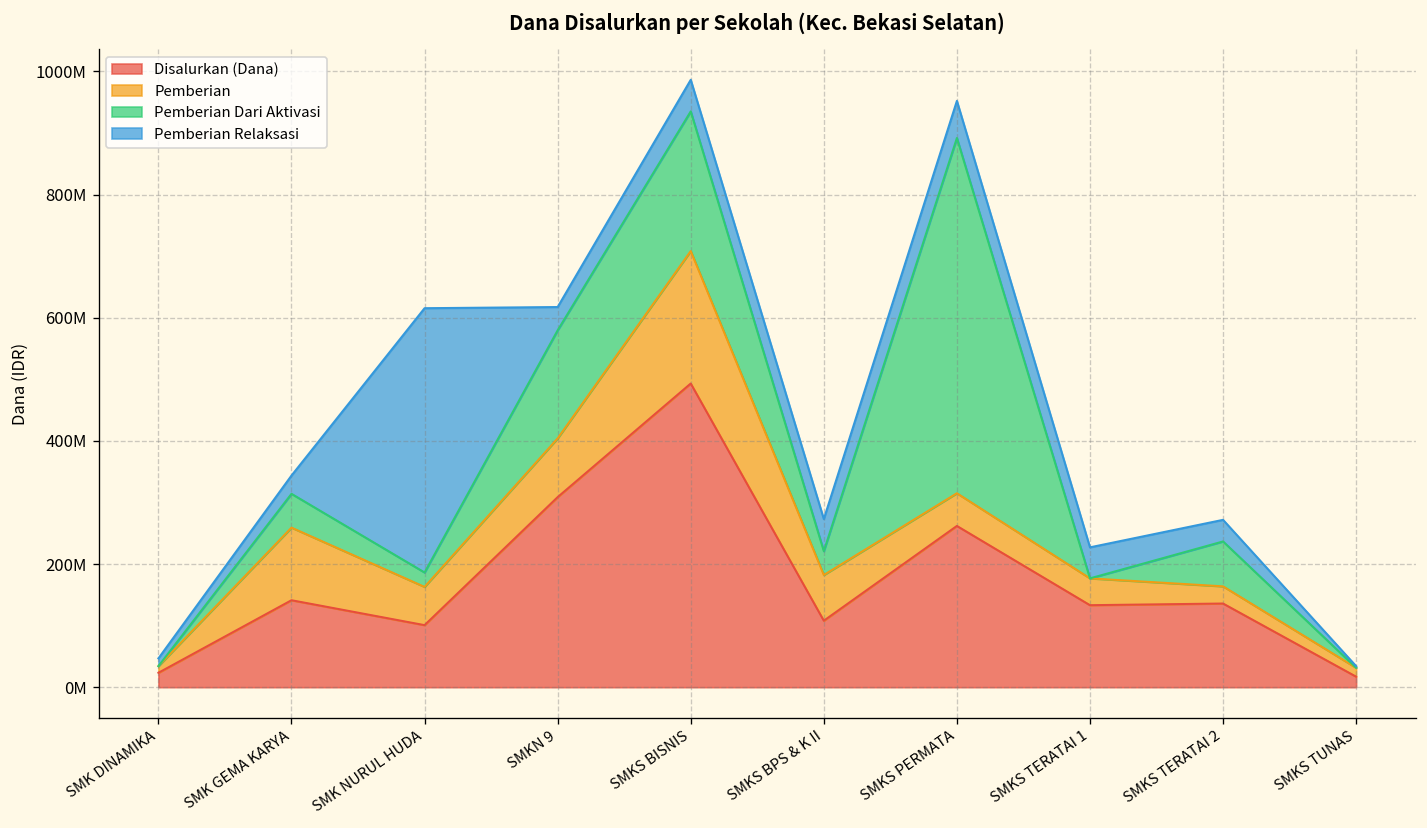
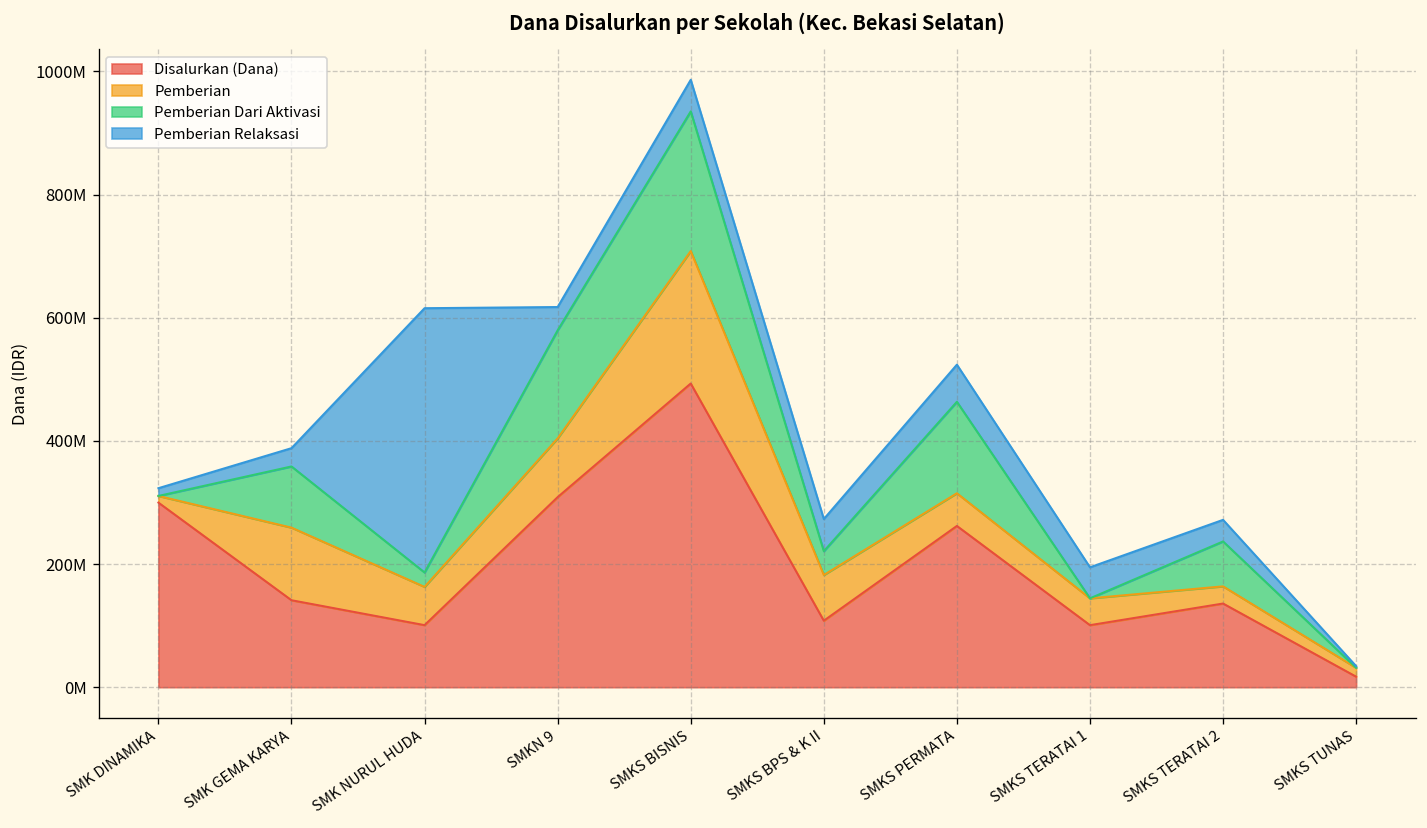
  {
    "Disalurkan (Dana)": {
-     "SMK DINAMIKA": 20000000,
+     "SMK DINAMIKA": 300000000,
      "SMK GEMA KARYA": 140000000,
      "SMK NURUL HUDA": 100000000,
      "SMKN 9": 310000000,
      "SMKS BISNIS": 490000000,
      "SMKS BPS & K II": 110000000,
      "SMKS PERMATA": 260000000,
-     "SMKS TERATAI 1": 130000000,
+     "SMKS TERATAI 1": 100000000,
      "SMKS TERATAI 2": 140000000,
      "SMKS TUNAS": 20000000
    },
    "Pemberian": {
      "SMK GEMA KARYA": 120000000,
      "SMK NURUL HUDA": 60000000,
      "SMKN 9": 100000000,
      "SMKS BISNIS": 220000000,
      "SMKS BPS & K II": 70000000,
      "SMKS PERMATA": 50000000,
      "SMKS TERATAI 2": 30000000
    },
    "Pemberian Dari Aktivasi": {
-     "SMK GEMA KARYA": 50000000,
+     "SMK GEMA KARYA": 100000000,
      "SMK NURUL HUDA": 20000000,
      "SMKN 9": 180000000,
      "SMKS BISNIS": 230000000,
      "SMKS BPS & K II": 40000000,
-     "SMKS PERMATA": 580000000,
+     "SMKS PERMATA": 150000000,
      "SMKS TERATAI 2": 70000000
    },
    "Pemberian Relaksasi": {
      "SMK DINAMIKA": 10000000,
      "SMK GEMA KARYA": 30000000,
      "SMK NURUL HUDA": 430000000,
      "SMKN 9": 40000000,
      "SMKS BISNIS": 50000000,
      "SMKS BPS & K II": 50000000,
      "SMKS PERMATA": 60000000,
      "SMKS TERATAI 1": 50000000,
      "SMKS TERATAI 2": 40000000
    }
  }
